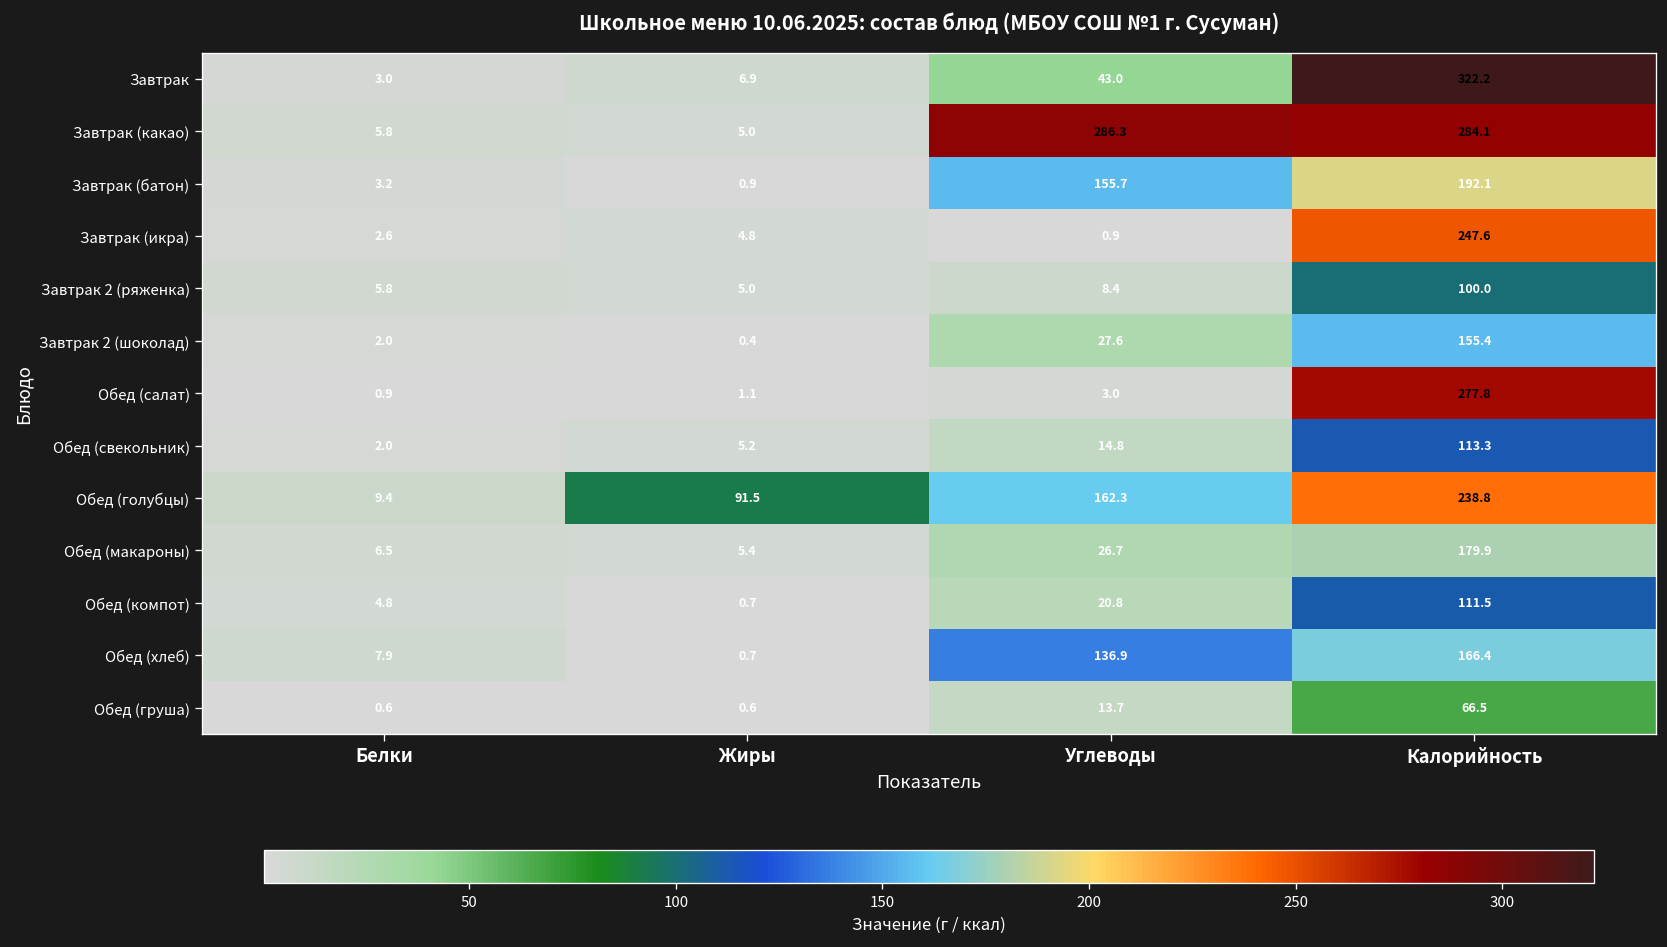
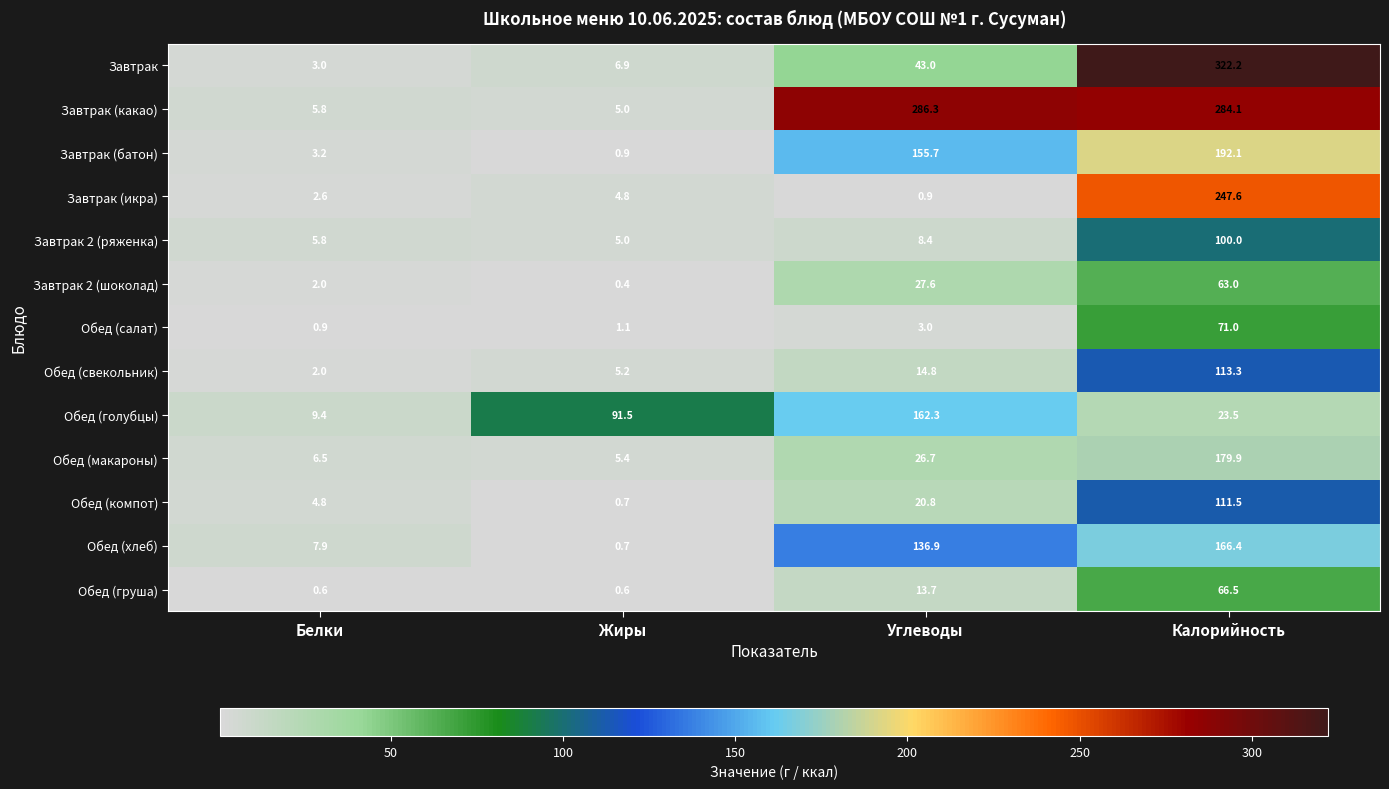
  {
    "Завтрак": {
      "Жиры": 6.9,
      "Углеводы": 43.0,
      "Калорийность": 322.2
    },
    "Завтрак (какао)": {
      "Углеводы": 286.3,
      "Калорийность": 284.1
    },
    "Завтрак (батон)": {
      "Углеводы": 155.7,
      "Калорийность": 192.1
    },
    "Завтрак (икра)": {
      "Калорийность": 247.6
    },
    "Завтрак 2 (ряженка)": {
      "Углеводы": 8.4,
      "Калорийность": 100.0
    },
    "Завтрак 2 (шоколад)": {
      "Углеводы": 27.6,
-     "Калорийность": 155.4
+     "Калорийность": 63.0
    },
    "Обед (салат)": {
-     "Калорийность": 277.8
+     "Калорийность": 71.0
    },
    "Обед (свекольник)": {
      "Углеводы": 14.8,
      "Калорийность": 113.3
    },
    "Обед (голубцы)": {
      "Белки": 9.4,
      "Жиры": 91.5,
      "Углеводы": 162.3,
-     "Калорийность": 238.8
+     "Калорийность": 23.5
    },
    "Обед (макароны)": {
      "Углеводы": 26.7,
      "Калорийность": 179.9
    },
    "Обед (компот)": {
      "Углеводы": 20.8,
      "Калорийность": 111.5
    },
    "Обед (хлеб)": {
      "Белки": 7.9,
      "Углеводы": 136.9,
      "Калорийность": 166.4
    },
    "Обед (груша)": {
      "Углеводы": 13.7,
      "Калорийность": 66.5
    }
  }
